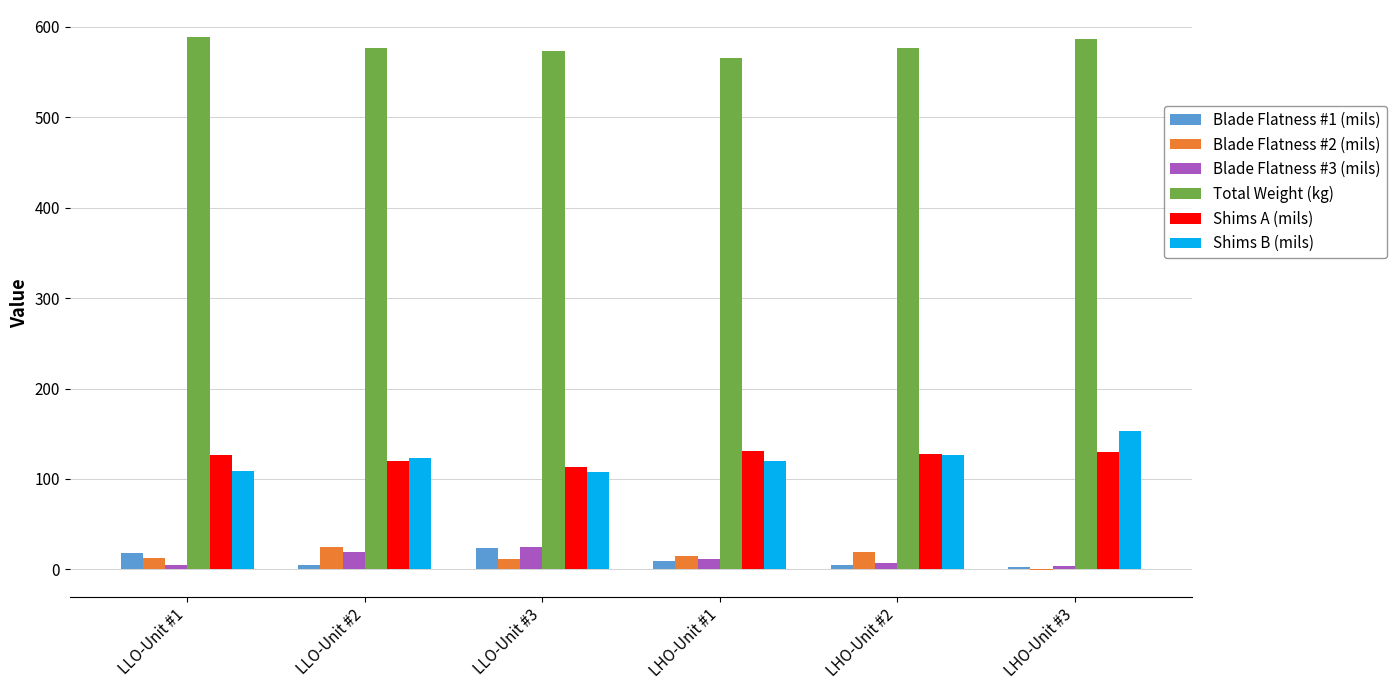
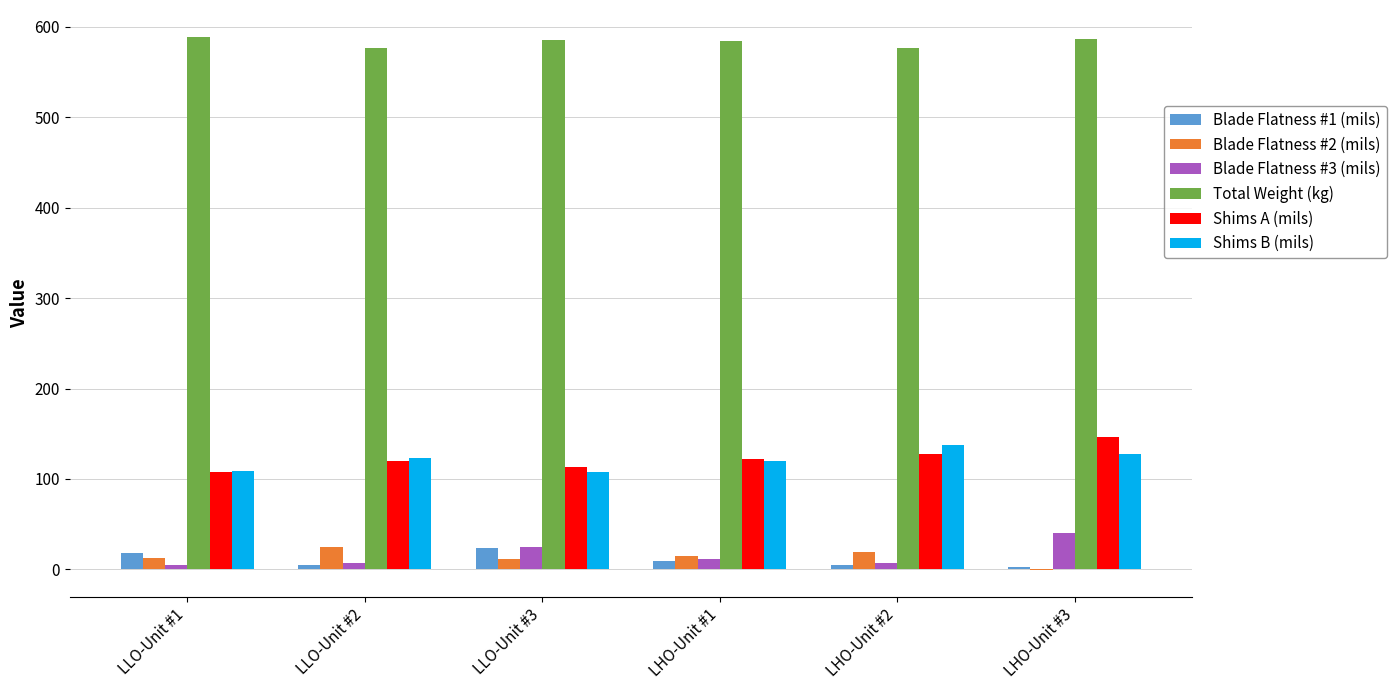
  {
    "Blade Flatness #1 (mils)": {
      "LLO-Unit #1": 20,
      "LLO-Unit #2": 0,
      "LLO-Unit #3": 20,
      "LHO-Unit #1": 10,
      "LHO-Unit #2": 10,
      "LHO-Unit #3": 0
    },
    "Blade Flatness #2 (mils)": {
      "LLO-Unit #1": 10,
      "LLO-Unit #2": 20,
      "LLO-Unit #3": 10,
      "LHO-Unit #1": 20,
      "LHO-Unit #2": 20
    },
    "Blade Flatness #3 (mils)": {
      "LLO-Unit #1": 0,
-     "LLO-Unit #2": 20,
+     "LLO-Unit #2": 10,
      "LLO-Unit #3": 20,
      "LHO-Unit #1": 10,
      "LHO-Unit #2": 10,
-     "LHO-Unit #3": 0
+     "LHO-Unit #3": 40
    },
    "Total Weight (kg)": {
      "LLO-Unit #1": 590,
      "LLO-Unit #2": 580,
-     "LLO-Unit #3": 570,
-     "LHO-Unit #1": 570,
+     "LLO-Unit #3": 590,
+     "LHO-Unit #1": 580,
      "LHO-Unit #2": 580,
      "LHO-Unit #3": 590
    },
    "Shims A (mils)": {
-     "LLO-Unit #1": 130,
+     "LLO-Unit #1": 110,
      "LLO-Unit #2": 120,
      "LLO-Unit #3": 110,
-     "LHO-Unit #1": 130,
+     "LHO-Unit #1": 120,
      "LHO-Unit #2": 130,
-     "LHO-Unit #3": 130
+     "LHO-Unit #3": 150
    },
    "Shims B (mils)": {
      "LLO-Unit #1": 110,
      "LLO-Unit #2": 120,
      "LLO-Unit #3": 110,
      "LHO-Unit #1": 120,
-     "LHO-Unit #2": 130,
-     "LHO-Unit #3": 150
+     "LHO-Unit #2": 140,
+     "LHO-Unit #3": 130
    }
  }
